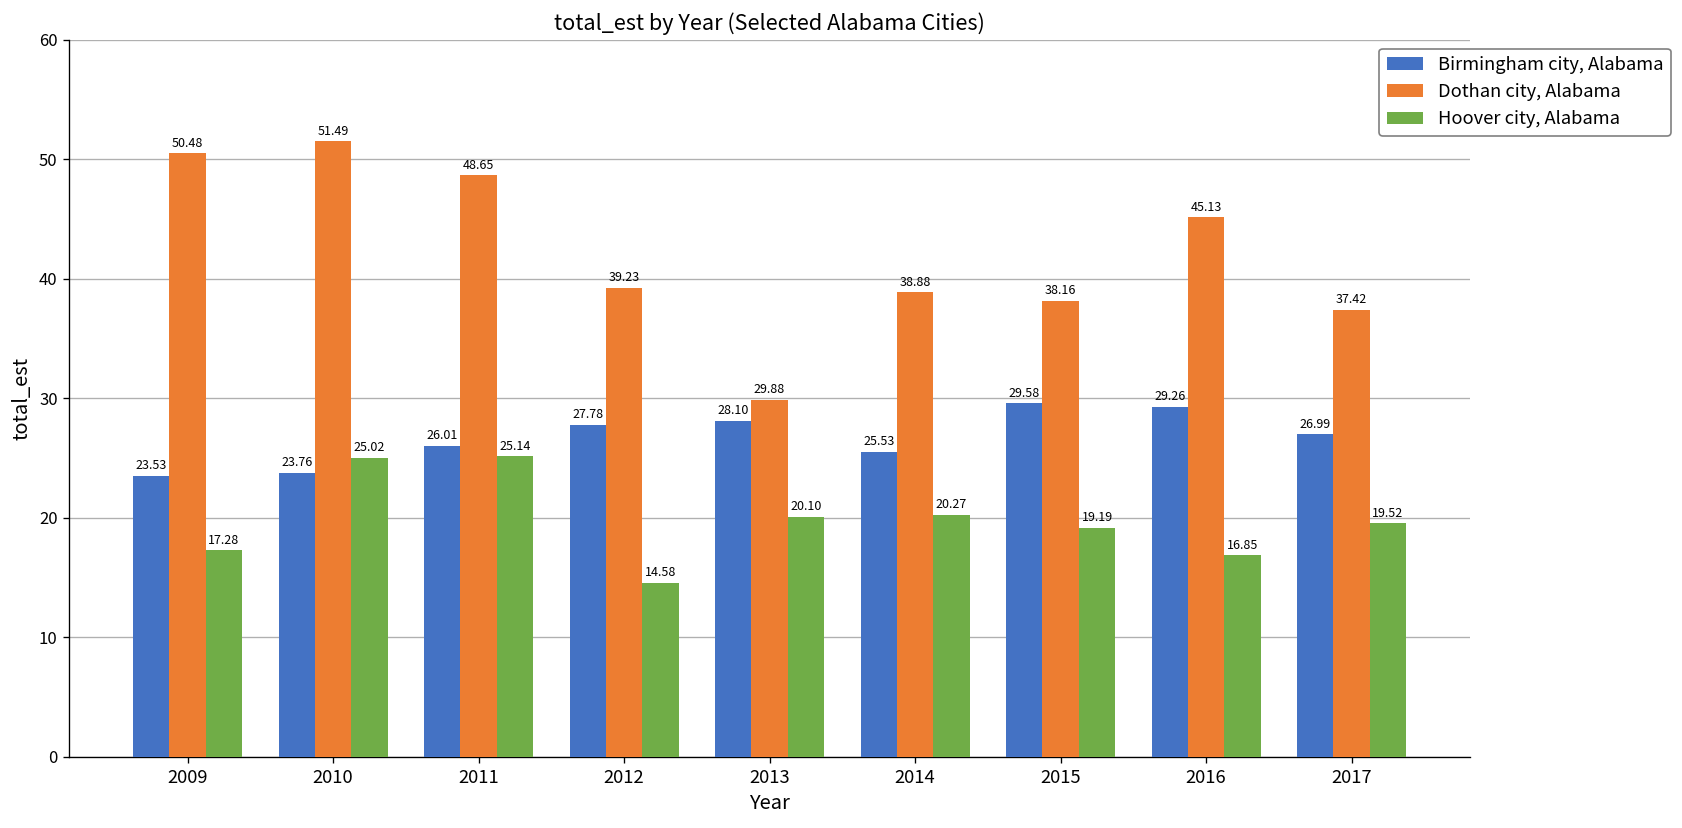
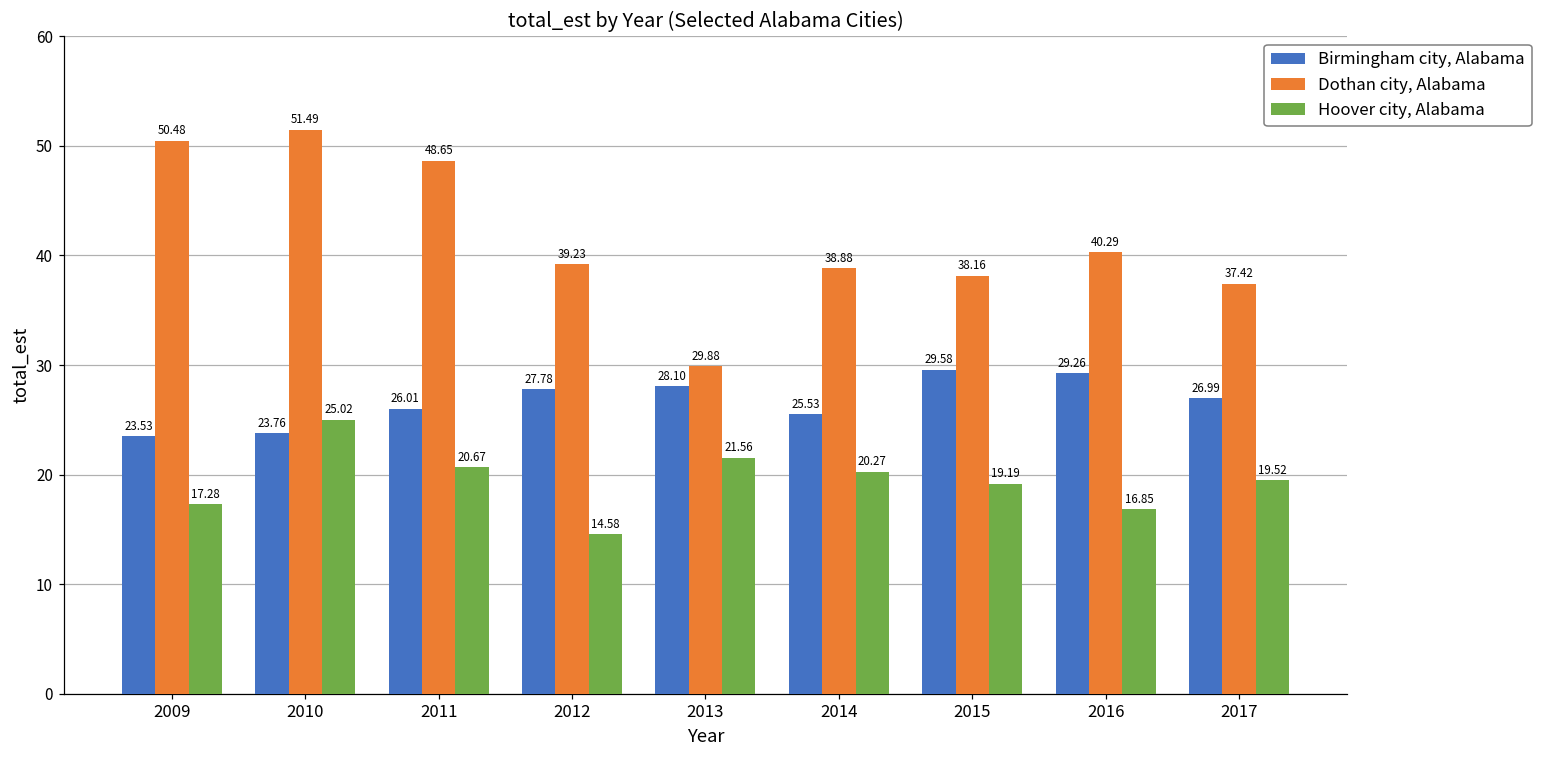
  {
    "Birmingham city, Alabama": {
      "2009": 23.53,
      "2010": 23.76,
      "2011": 26.01,
      "2012": 27.78,
      "2013": 28.10,
      "2014": 25.53,
      "2015": 29.58,
      "2016": 29.26,
      "2017": 26.99
    },
    "Dothan city, Alabama": {
      "2009": 50.48,
      "2010": 51.49,
      "2011": 48.65,
      "2012": 39.23,
      "2013": 29.88,
      "2014": 38.88,
      "2015": 38.16,
-     "2016": 45.13,
+     "2016": 40.29,
      "2017": 37.42
    },
    "Hoover city, Alabama": {
      "2009": 17.28,
      "2010": 25.02,
-     "2011": 25.14,
+     "2011": 20.67,
      "2012": 14.58,
-     "2013": 20.10,
+     "2013": 21.56,
      "2014": 20.27,
      "2015": 19.19,
      "2016": 16.85,
      "2017": 19.52
    }
  }
